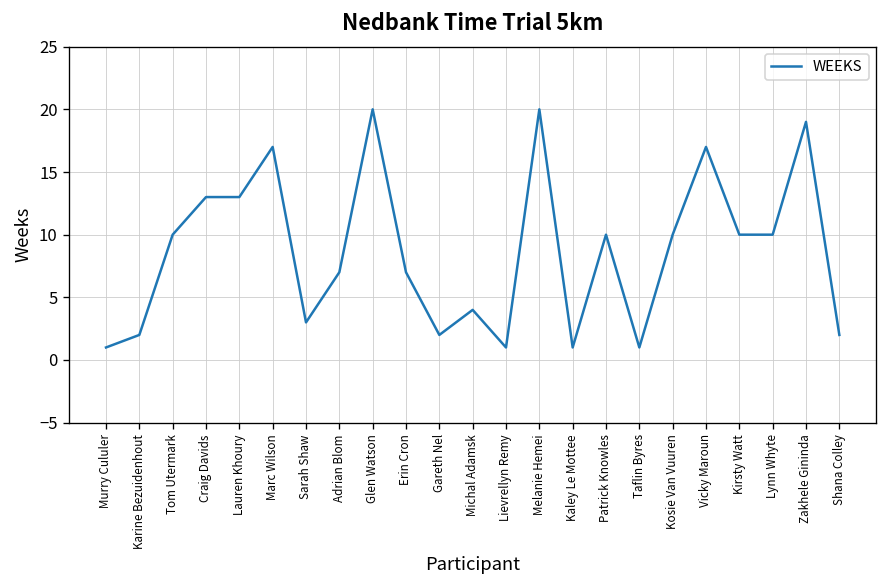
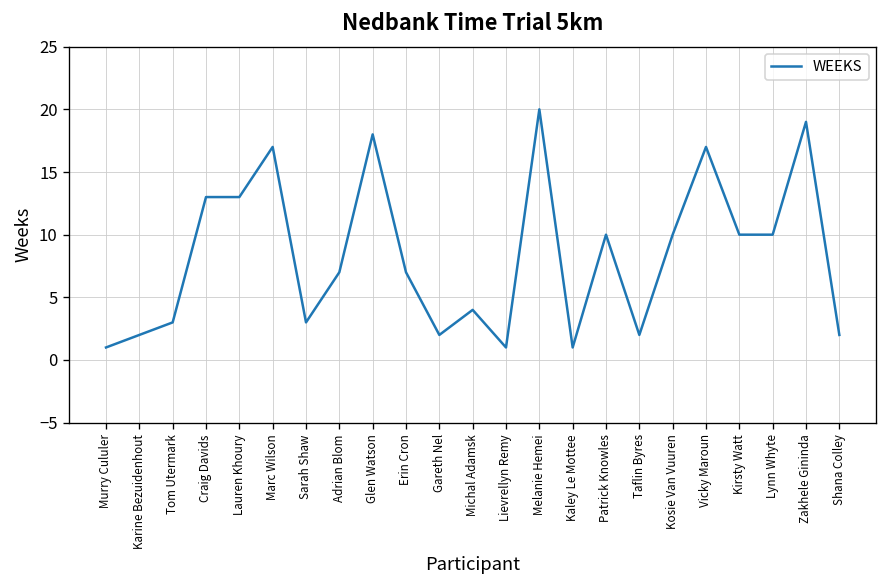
  {
    "Murry Cululer": 1,
    "Karine Bezuidenhout": 2,
-   "Tom Utermark": 10,
+   "Tom Utermark": 3,
    "Craig Davids": 13,
    "Lauren Khoury": 13,
    "Marc Wilson": 17,
    "Sarah Shaw": 3,
    "Adrian Blom": 7,
-   "Glen Watson": 20,
+   "Glen Watson": 18,
    "Erin Cron": 7,
    "Gareth Nel": 2,
    "Michal Adamsk": 4,
    "Lievrellyn Remy": 1,
    "Melanie Hemei": 20,
    "Kaley Le Mottee": 1,
    "Patrick Knowles": 10,
-   "Taflin Byres": 1,
+   "Taflin Byres": 2,
    "Kosie Van Vuuren": 10,
    "Vicky Maroun": 17,
    "Kirsty Watt": 10,
    "Lynn Whyte": 10,
    "Zakhele Gininda": 19,
    "Shana Colley": 2
  }
